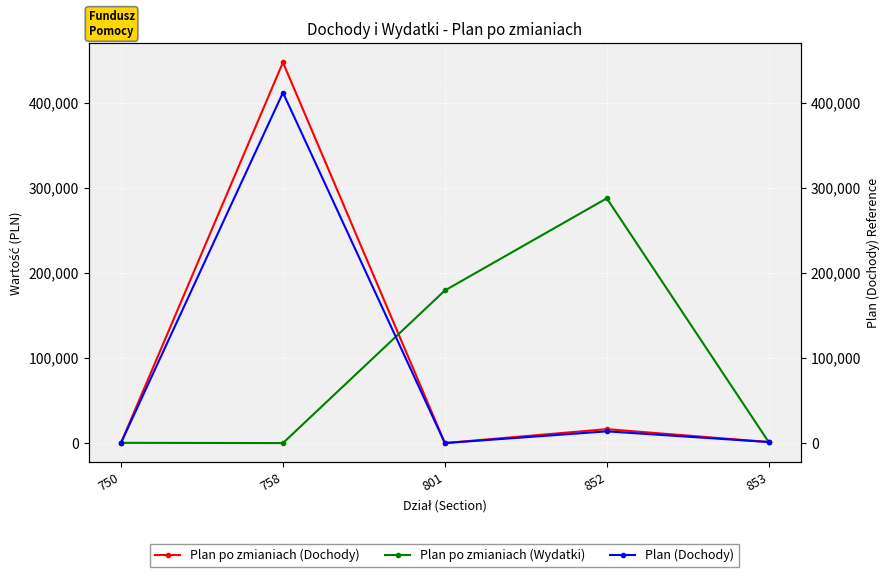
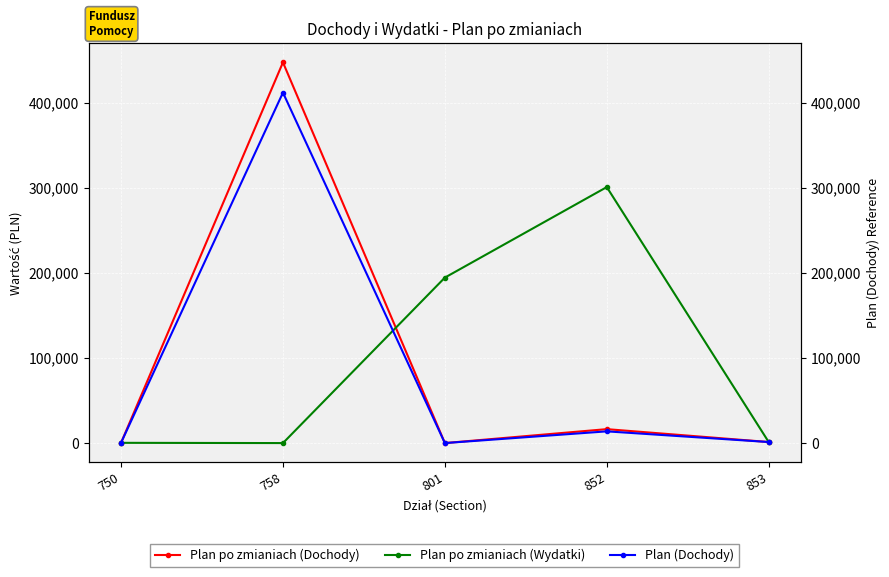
  {
    "Plan po zmianiach (Dochody)": {
      "758": "450,000"
    },
    "Plan po zmianiach (Wydatki)": {
      "758": "0",
-     "801": "180,000",
-     "852": "290,000"
+     "801": "190,000",
+     "852": "300,000"
    },
    "Plan (Dochody)": {
      "758": "410,000"
    }
  }
